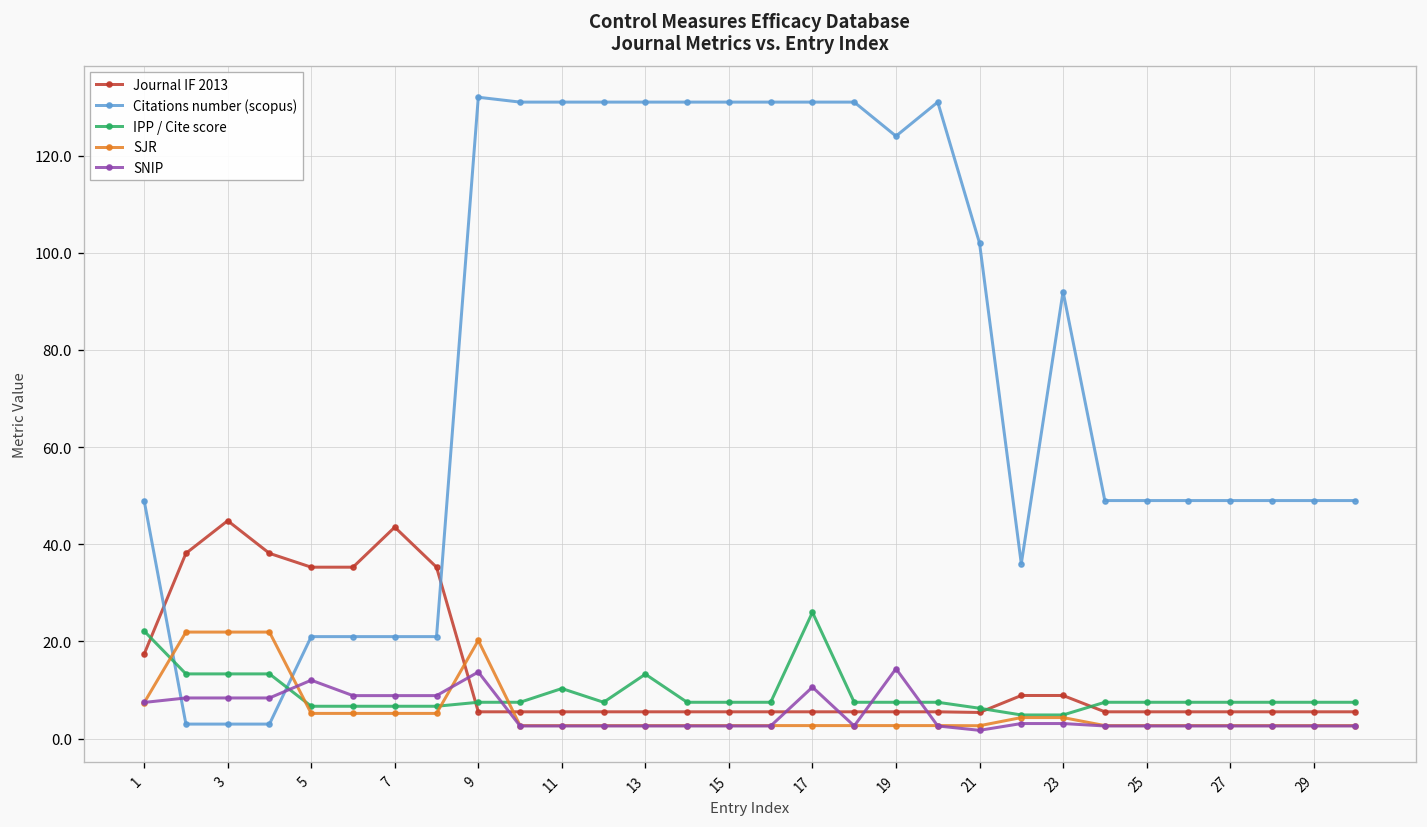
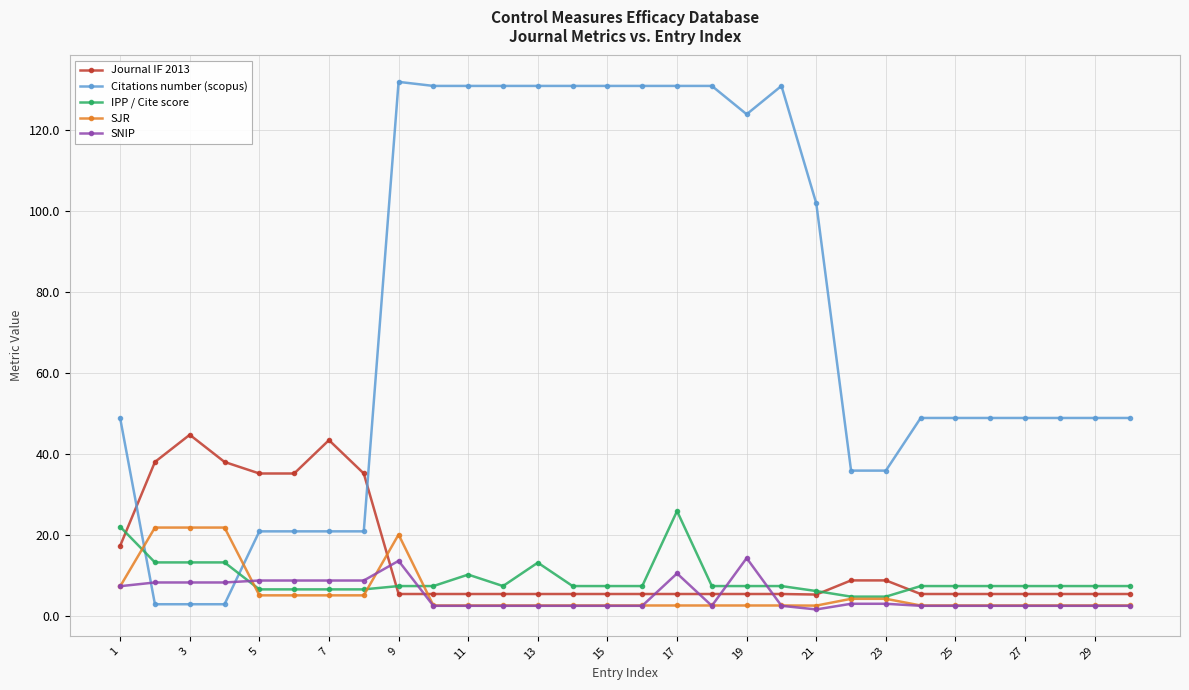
  {
    "Journal IF 2013": {
      "1": 17,
      "3": 45,
      "5": 35,
      "7": 44,
      "9": 6,
      "11": 6,
      "13": 6,
      "15": 6,
      "17": 6,
      "19": 6,
      "21": 5,
      "23": 9,
      "25": 6,
      "27": 6,
      "29": 6
    },
    "Citations number (scopus)": {
      "1": 49,
      "3": 3,
      "5": 21,
      "7": 21,
      "9": 132,
      "11": 131,
      "13": 131,
      "15": 131,
      "17": 131,
      "19": 124,
      "21": 102,
-     "23": 92,
+     "23": 36,
      "25": 49,
      "27": 49,
      "29": 49
    },
    "IPP / Cite score": {
      "1": 22,
      "3": 13,
      "5": 7,
      "7": 7,
      "9": 7,
      "11": 10,
      "13": 13,
      "15": 7,
      "17": 26,
      "19": 7,
      "21": 6,
      "25": 7,
      "27": 7,
      "29": 7
    },
    "SJR": {
      "3": 22,
      "5": 5,
      "7": 5,
      "9": 20,
      "17": 3,
      "19": 3,
      "21": 3
    },
    "SNIP": {
      "3": 8,
-     "5": 12,
+     "5": 9,
      "7": 9,
      "9": 14,
      "17": 11,
      "19": 14,
      "21": 2,
      "23": 3
    }
  }
